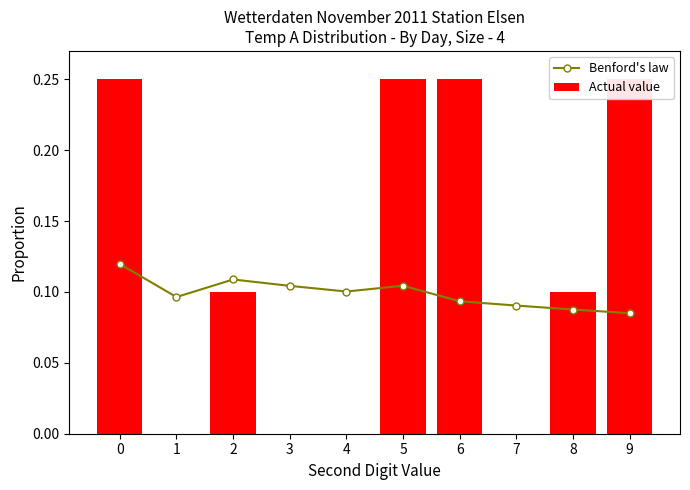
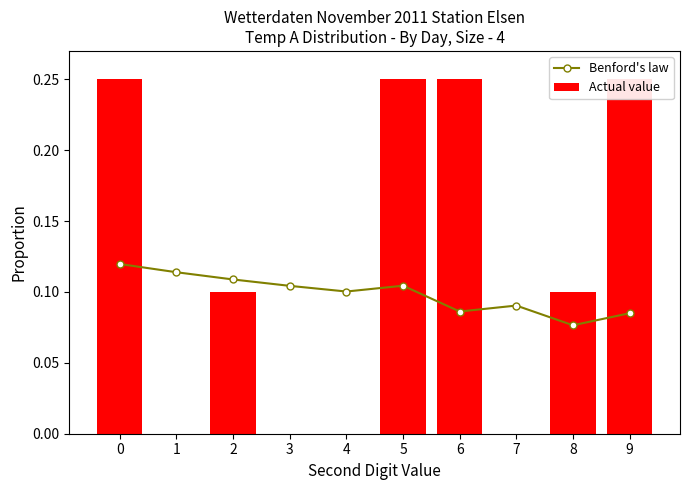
  {
    "Benford's law": {
      "0": 0.120,
-     "1": 0.096,
+     "1": 0.114,
      "2": 0.109,
      "3": 0.104,
      "4": 0.100,
      "5": 0.104,
-     "6": 0.093,
+     "6": 0.086,
      "7": 0.090,
-     "8": 0.088,
+     "8": 0.077,
      "9": 0.085
    },
    "Actual value": {
      "0": 0.250,
      "1": 0.000,
      "2": 0.100,
      "3": 0.000,
      "4": 0.000,
      "5": 0.250,
      "6": 0.250,
      "7": 0.000,
      "8": 0.100
    }
  }
